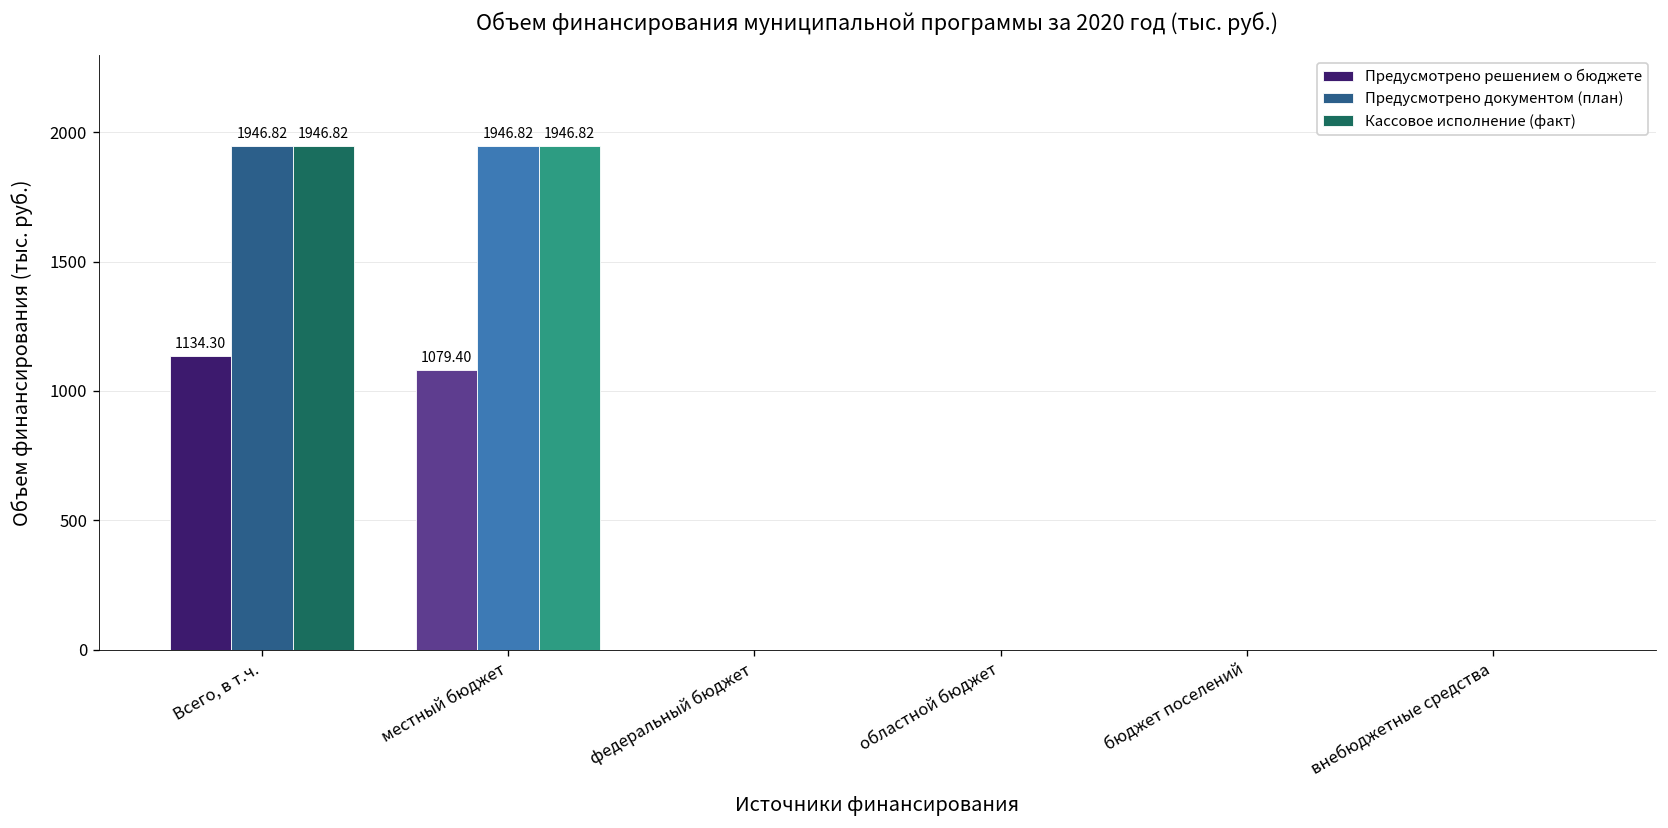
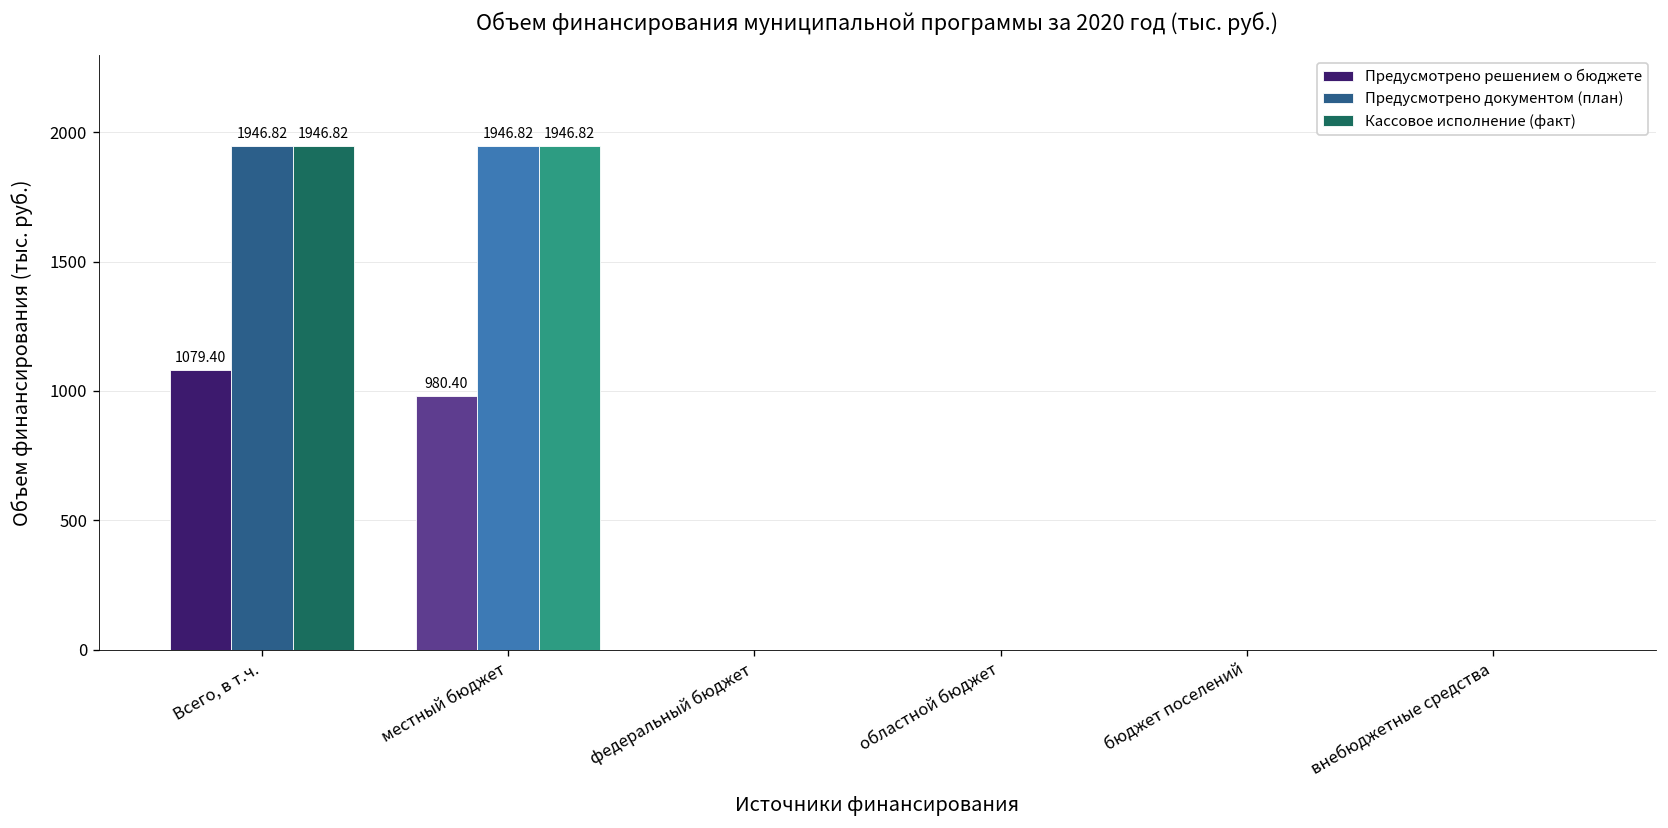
  {
    "Предусмотрено решением о бюджете": {
-     "Всего, в т.ч.": 1134.30,
-     "местный бюджет": 1079.40
+     "Всего, в т.ч.": 1079.40,
+     "местный бюджет": 980.40
    }
  }
